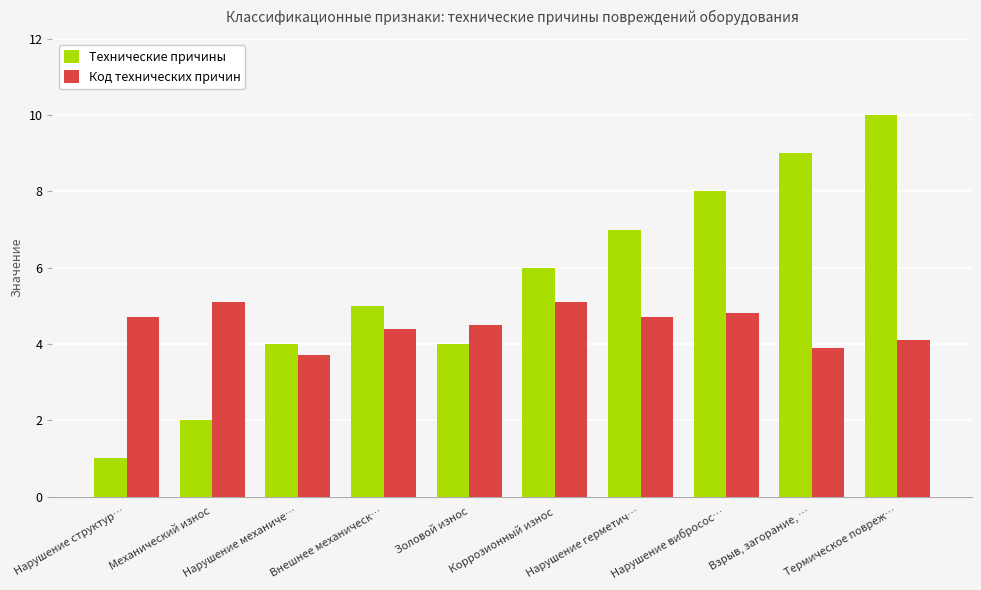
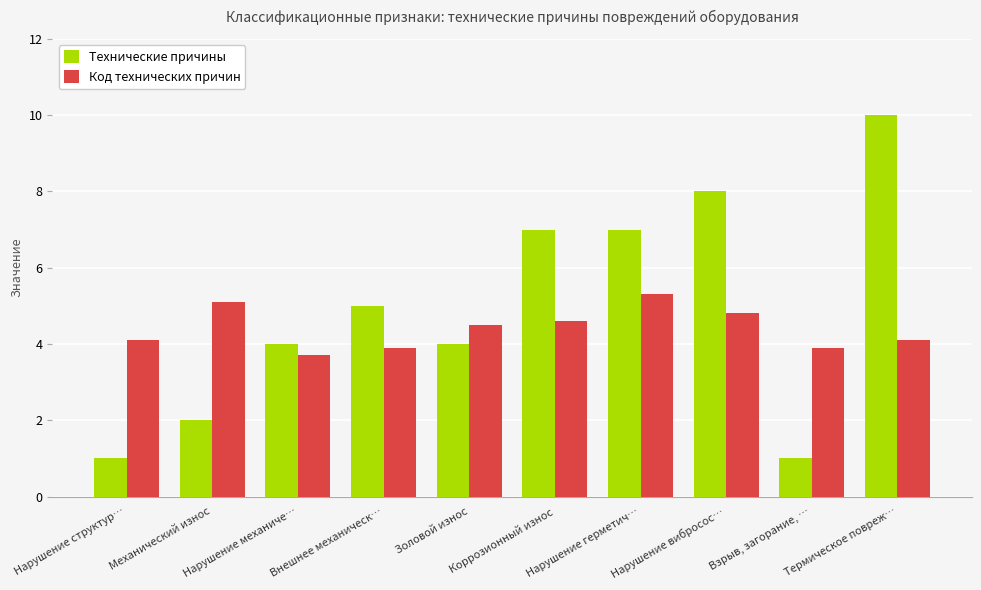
  {
    "Технические причины": {
      "Нарушение структур…": 1,
      "Механический износ": 2,
      "Нарушение механиче…": 4,
      "Внешнее механическ…": 5,
      "Золовой износ": 4,
-     "Коррозионный износ": 6,
+     "Коррозионный износ": 7,
      "Нарушение герметич…": 7,
      "Нарушение вибросос…": 8,
-     "Взрыв, загорание, …": 9,
+     "Взрыв, загорание, …": 1,
      "Термическое повреж…": 10
    },
    "Код технических причин": {
-     "Нарушение структур…": 4.7,
+     "Нарушение структур…": 4.1,
      "Механический износ": 5.1,
      "Нарушение механиче…": 3.7,
-     "Внешнее механическ…": 4.4,
+     "Внешнее механическ…": 3.9,
      "Золовой износ": 4.5,
-     "Коррозионный износ": 5.1,
-     "Нарушение герметич…": 4.7,
+     "Коррозионный износ": 4.6,
+     "Нарушение герметич…": 5.3,
      "Нарушение вибросос…": 4.8,
      "Взрыв, загорание, …": 3.9,
      "Термическое повреж…": 4.1
    }
  }
